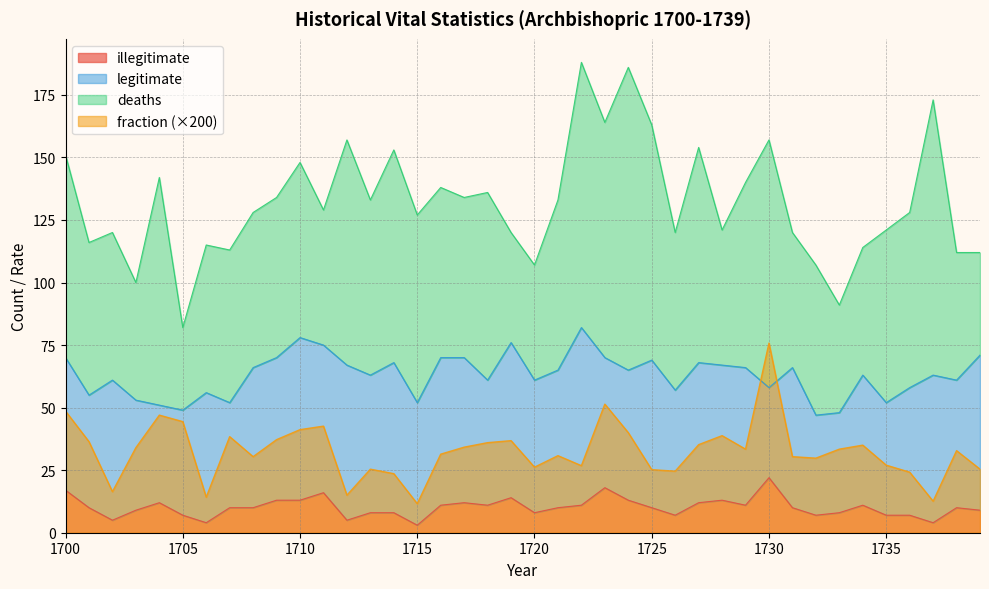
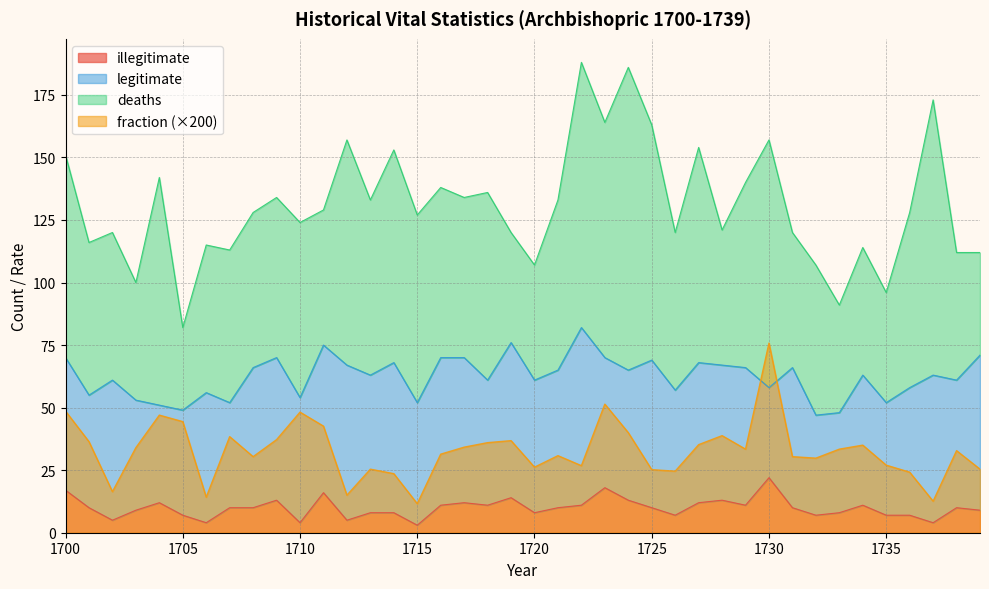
  {
    "illegitimate": {
      "1700": 17,
      "1705": 7,
-     "1710": 13,
+     "1710": 4,
      "1715": 3,
      "1720": 8,
      "1725": 10,
      "1730": 22,
      "1735": 7
    },
    "legitimate": {
      "1700": 53,
      "1705": 42,
-     "1710": 65,
+     "1710": 50,
      "1715": 49,
      "1720": 53,
      "1725": 59,
      "1730": 36,
      "1735": 45
    },
    "deaths": {
      "1700": 81,
      "1705": 33,
      "1710": 70,
      "1715": 75,
      "1720": 46,
      "1725": 94,
      "1730": 99,
-     "1735": 69
+     "1735": 44
    },
    "fraction (×200)": {
      "1700": 49,
      "1705": 44,
-     "1710": 41,
+     "1710": 48,
      "1715": 12,
      "1720": 26,
      "1725": 25,
      "1730": 76,
      "1735": 27
    }
  }
